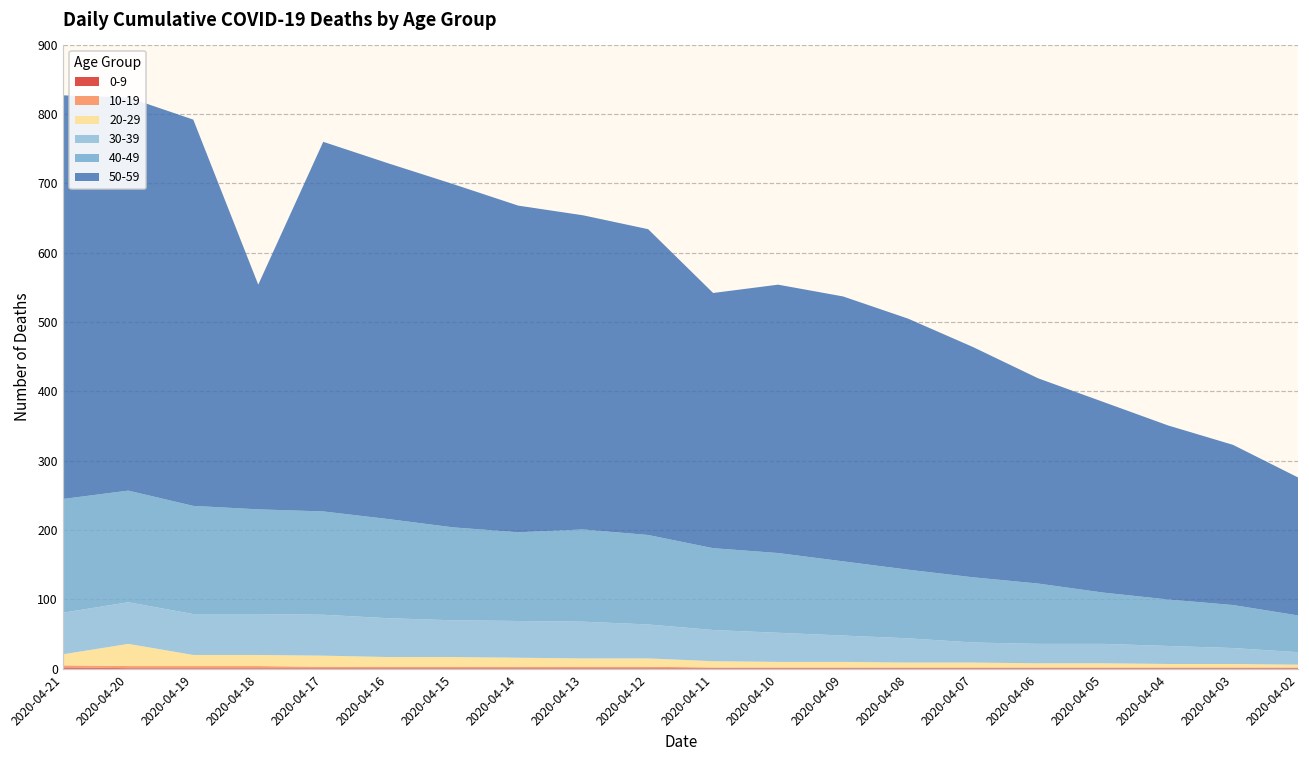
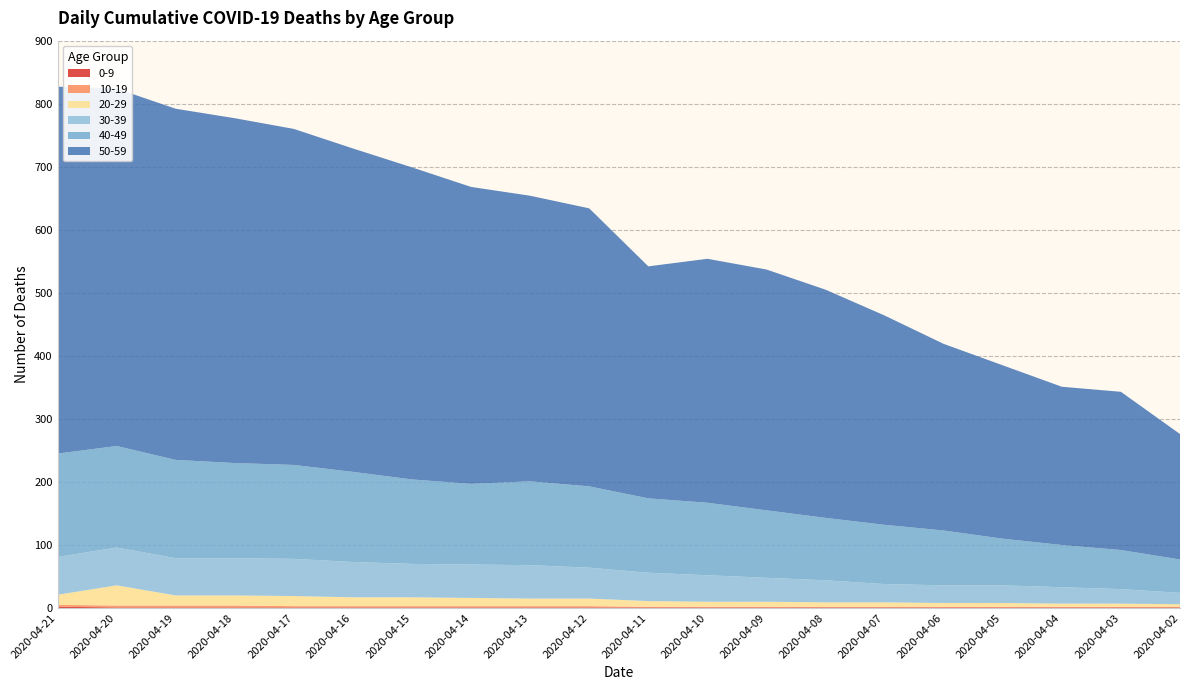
  {
    "20-29": {
      "2020-04-21": 20,
      "2020-04-20": 30,
      "2020-04-19": 20,
      "2020-04-18": 20,
      "2020-04-17": 20,
      "2020-04-16": 10,
      "2020-04-15": 10,
      "2020-04-14": 10,
      "2020-04-13": 10,
      "2020-04-12": 10,
      "2020-04-11": 10,
      "2020-04-10": 10,
      "2020-04-09": 10,
      "2020-04-08": 10,
      "2020-04-07": 10,
      "2020-04-06": 10,
      "2020-04-05": 10,
      "2020-04-04": 10,
      "2020-04-03": 10,
      "2020-04-02": 0
    },
    "50-59": {
      "2020-04-21": 580,
      "2020-04-19": 560,
-     "2020-04-18": 320,
+     "2020-04-18": 550,
      "2020-04-17": 530,
      "2020-04-16": 510,
      "2020-04-15": 500,
      "2020-04-14": 470,
      "2020-04-13": 450,
      "2020-04-12": 440,
      "2020-04-11": 370,
      "2020-04-10": 390,
      "2020-04-09": 380,
      "2020-04-08": 360,
      "2020-04-07": 330,
      "2020-04-06": 300,
      "2020-04-05": 280,
      "2020-04-04": 250,
-     "2020-04-03": 230,
+     "2020-04-03": 250,
      "2020-04-02": 200
    }
  }
